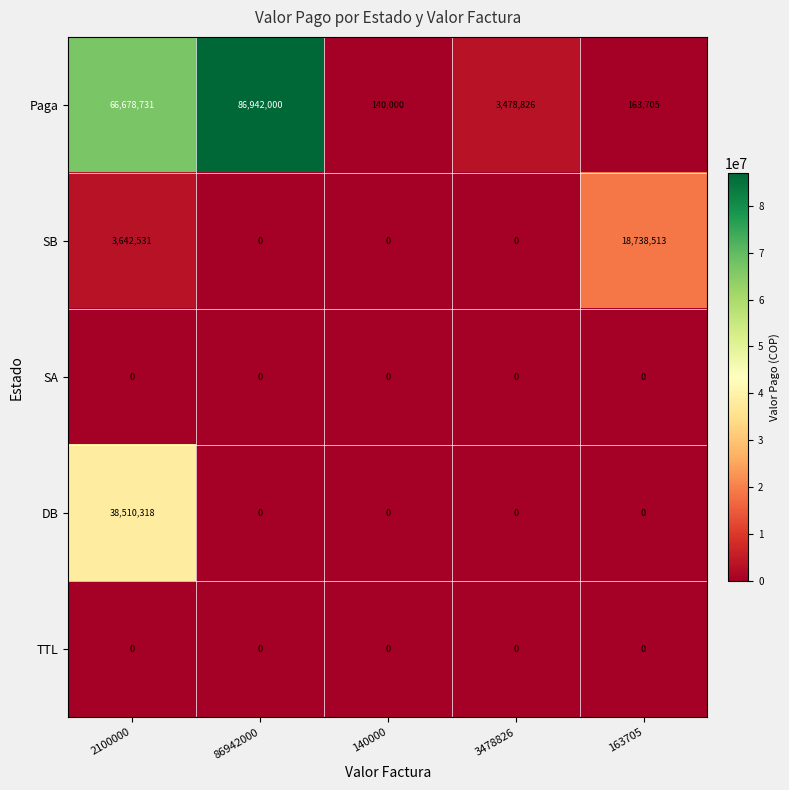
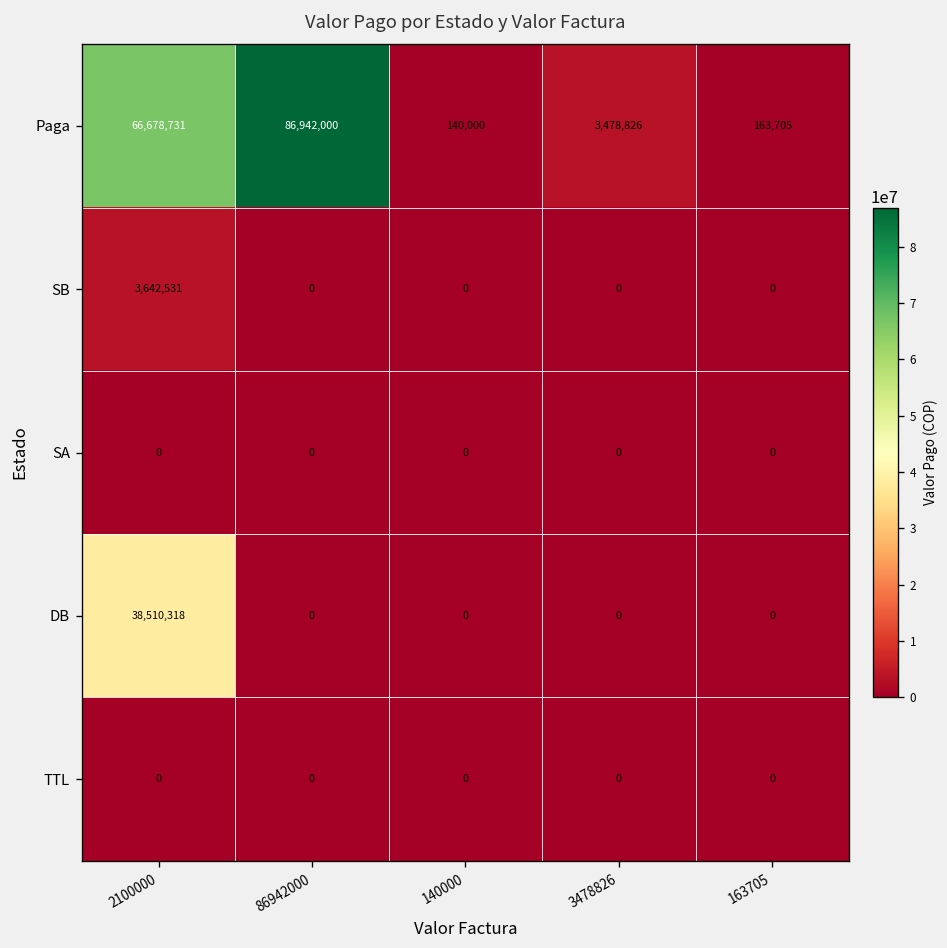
  {
    "Paga": {
      "2100000": "66,678,731",
      "86942000": "86,942,000",
      "140000": "140,000",
      "3478826": "3,478,826",
      "163705": "163,705"
    },
    "SB": {
      "2100000": "3,642,531",
      "86942000": "0",
      "140000": "0",
      "3478826": "0",
-     "163705": "18,738,513"
+     "163705": "0"
    },
    "SA": {
      "2100000": "0",
      "86942000": "0",
      "140000": "0",
      "3478826": "0",
      "163705": "0"
    },
    "DB": {
      "2100000": "38,510,318",
      "86942000": "0",
      "140000": "0",
      "3478826": "0",
      "163705": "0"
    },
    "TTL": {
      "2100000": "0",
      "86942000": "0",
      "140000": "0",
      "3478826": "0",
      "163705": "0"
    }
  }
